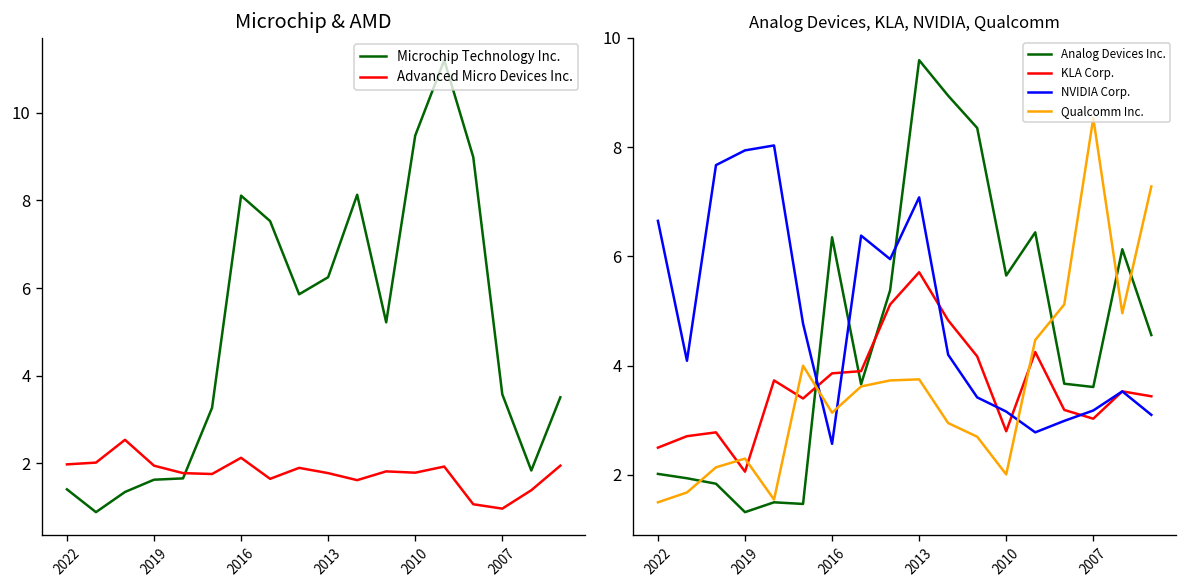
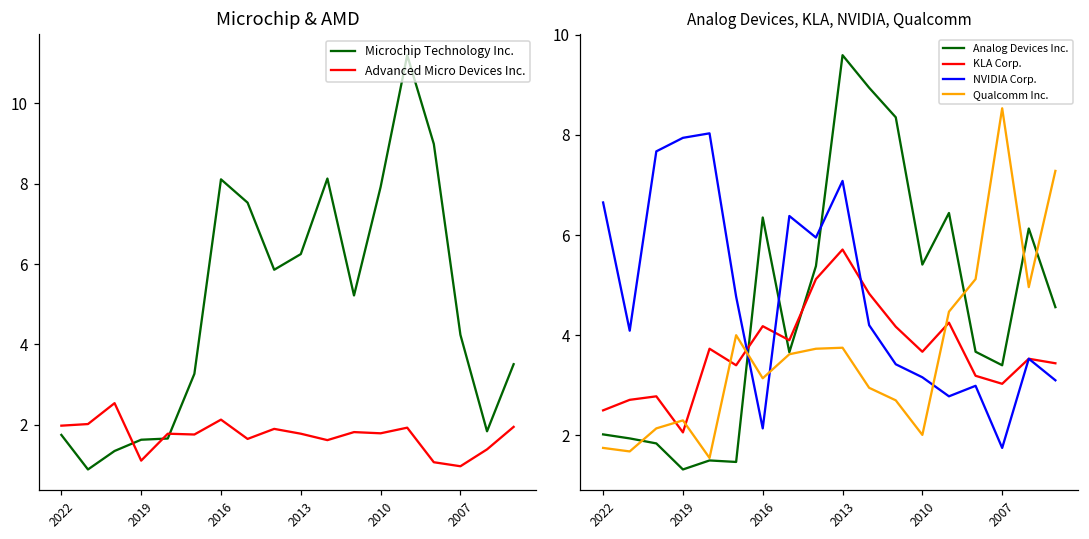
  {
    "Microchip & AMD": {
      "Microchip Technology Inc.": {
-       "2022": 1.4,
+       "2022": 1.8,
        "2019": 1.6,
        "2016": 8.1,
        "2013": 6.3,
-       "2010": 9.5,
-       "2007": 3.6
+       "2010": 7.9,
+       "2007": 4.2
      },
      "Advanced Micro Devices Inc.": {
        "2022": 2.0,
-       "2019": 2.0,
+       "2019": 1.1,
        "2016": 2.1,
        "2013": 1.8,
        "2010": 1.8,
        "2007": 1.0
      }
    },
    "Analog Devices, KLA, NVIDIA, Qualcomm": {
      "Analog Devices Inc.": {
        "2022": 2.0,
        "2019": 1.3,
        "2016": 6.4,
        "2013": 9.6,
-       "2010": 5.7,
-       "2007": 3.6
+       "2010": 5.4,
+       "2007": 3.4
      },
      "KLA Corp.": {
        "2022": 2.5,
        "2019": 2.1,
-       "2016": 3.9,
+       "2016": 4.2,
        "2013": 5.7,
-       "2010": 2.8,
+       "2010": 3.7,
        "2007": 3.0
      },
      "NVIDIA Corp.": {
        "2022": 6.7,
        "2019": 7.9,
-       "2016": 2.6,
+       "2016": 2.1,
        "2013": 7.1,
        "2010": 3.2,
-       "2007": 3.2
+       "2007": 1.8
      },
      "Qualcomm Inc.": {
-       "2022": 1.5,
+       "2022": 1.8,
        "2019": 2.3,
        "2016": 3.1,
        "2013": 3.8,
        "2010": 2.0
      }
    }
  }
